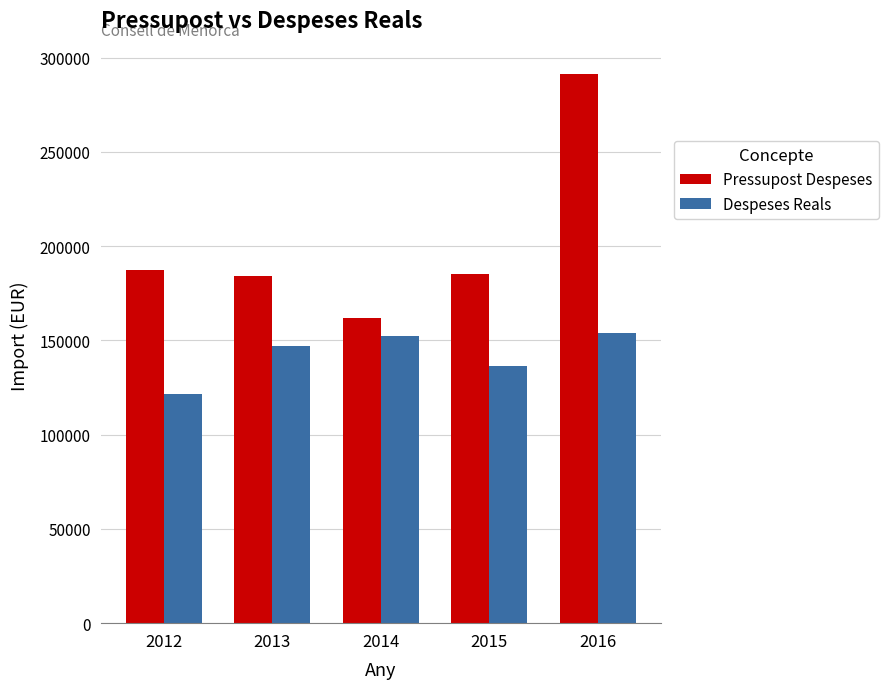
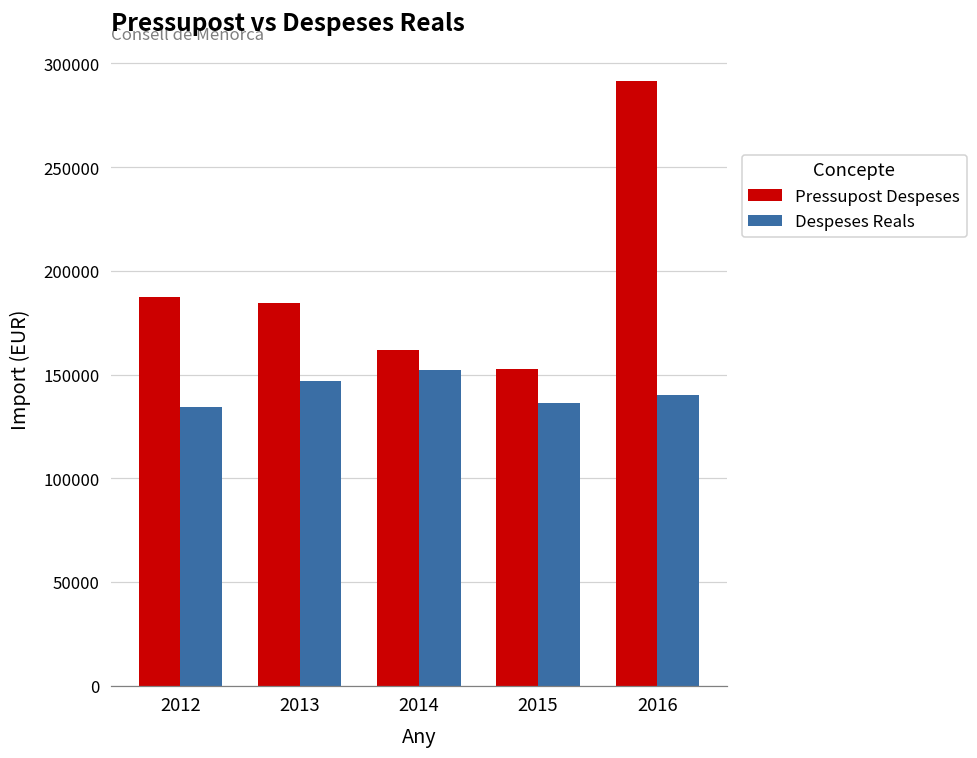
  {
    "Pressupost Despeses": {
      "2012": 187000,
      "2013": 184000,
      "2014": 162000,
-     "2015": 185000,
+     "2015": 153000,
      "2016": 291000
    },
    "Despeses Reals": {
-     "2012": 122000,
+     "2012": 135000,
      "2013": 147000,
      "2014": 152000,
      "2015": 136000,
-     "2016": 154000
+     "2016": 140000
    }
  }
